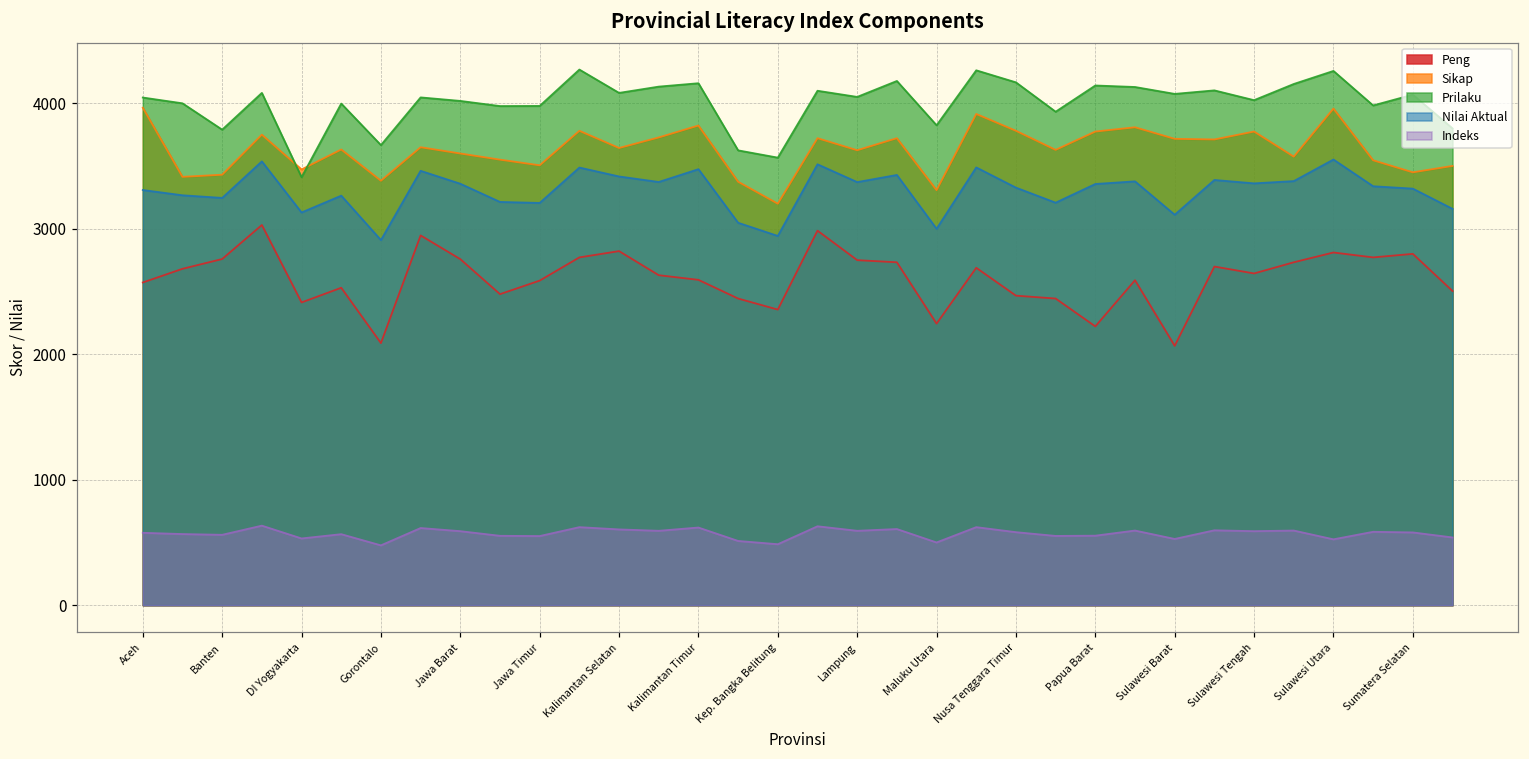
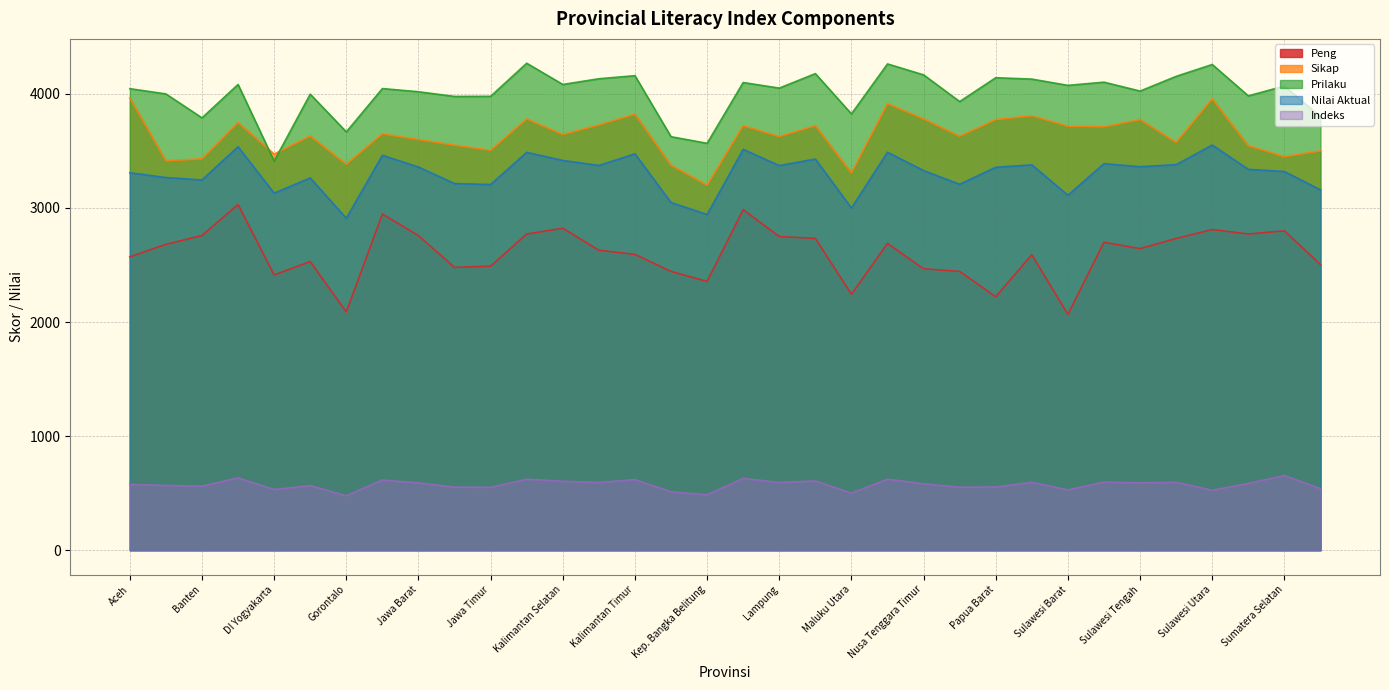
  {
    "Peng": {
      "Aceh": 2570,
      "Banten": 2760,
      "DI Yogyakarta": 2410,
      "Gorontalo": 2090,
      "Jawa Barat": 2760,
-     "Jawa Timur": 2590,
+     "Jawa Timur": 2490,
      "Kalimantan Selatan": 2820,
      "Kalimantan Timur": 2590,
      "Kep. Bangka Belitung": 2360,
      "Lampung": 2750,
      "Maluku Utara": 2240,
      "Nusa Tenggara Timur": 2470,
      "Papua Barat": 2220,
      "Sulawesi Barat": 2070,
      "Sulawesi Tengah": 2640,
      "Sulawesi Utara": 2810,
      "Sumatera Selatan": 2800
    },
    "Sikap": {
      "Aceh": 3970,
      "Banten": 3430,
      "DI Yogyakarta": 3470,
      "Gorontalo": 3380,
      "Jawa Barat": 3600,
      "Jawa Timur": 3510,
      "Kalimantan Selatan": 3640,
      "Kalimantan Timur": 3820,
      "Kep. Bangka Belitung": 3200,
      "Lampung": 3630,
      "Maluku Utara": 3310,
      "Nusa Tenggara Timur": 3780,
      "Papua Barat": 3780,
      "Sulawesi Barat": 3720,
      "Sulawesi Tengah": 3780,
      "Sulawesi Utara": 3960,
      "Sumatera Selatan": 3450
    },
    "Prilaku": {
      "Aceh": 4050,
      "Banten": 3790,
      "DI Yogyakarta": 3410,
      "Gorontalo": 3670,
      "Jawa Barat": 4020,
      "Jawa Timur": 3980,
      "Kalimantan Selatan": 4080,
      "Kalimantan Timur": 4160,
      "Kep. Bangka Belitung": 3570,
      "Lampung": 4050,
      "Maluku Utara": 3830,
      "Nusa Tenggara Timur": 4170,
      "Papua Barat": 4140,
      "Sulawesi Barat": 4080,
      "Sulawesi Tengah": 4030,
      "Sulawesi Utara": 4260
    },
    "Nilai Aktual": {
      "Aceh": 3310,
      "Banten": 3250,
      "DI Yogyakarta": 3130,
      "Gorontalo": 2910,
      "Jawa Barat": 3360,
      "Jawa Timur": 3210,
      "Kalimantan Selatan": 3420,
      "Kalimantan Timur": 3480,
      "Kep. Bangka Belitung": 2940,
      "Lampung": 3370,
      "Maluku Utara": 3000,
      "Nusa Tenggara Timur": 3330,
      "Papua Barat": 3360,
      "Sulawesi Barat": 3110,
      "Sulawesi Tengah": 3360,
      "Sulawesi Utara": 3550,
      "Sumatera Selatan": 3320
    },
    "Indeks": {
      "Aceh": 580,
      "Banten": 560,
      "DI Yogyakarta": 530,
      "Gorontalo": 480,
      "Jawa Barat": 590,
      "Jawa Timur": 550,
      "Kalimantan Selatan": 600,
      "Kalimantan Timur": 620,
      "Kep. Bangka Belitung": 490,
      "Lampung": 590,
      "Maluku Utara": 500,
      "Nusa Tenggara Timur": 580,
      "Papua Barat": 550,
      "Sulawesi Barat": 530,
      "Sulawesi Tengah": 590,
      "Sulawesi Utara": 530,
-     "Sumatera Selatan": 580
+     "Sumatera Selatan": 650
    }
  }
